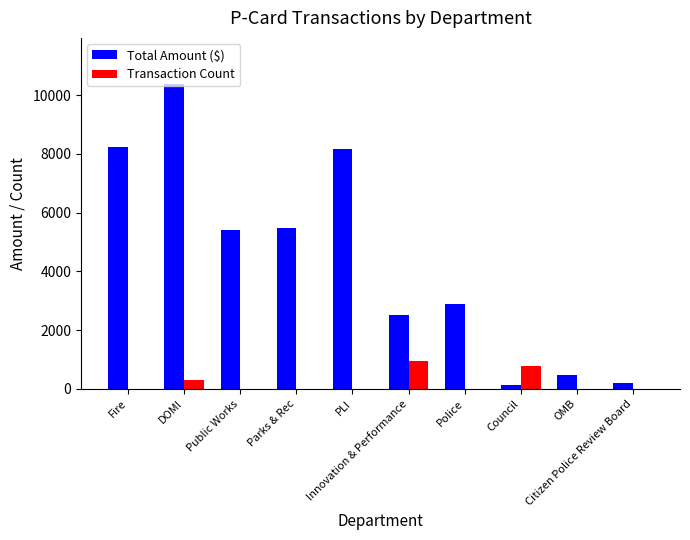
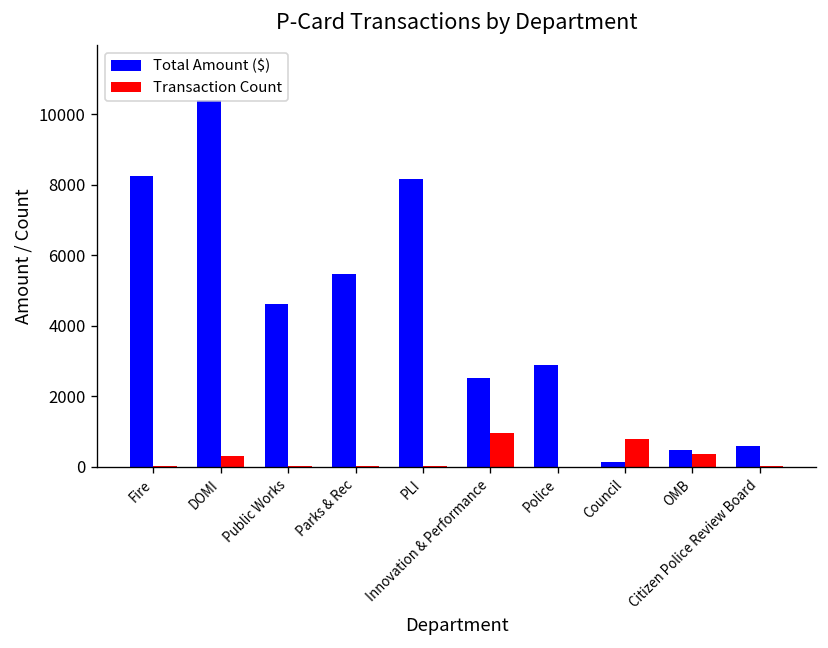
  {
    "Total Amount ($)": {
      "Fire": 8200,
-     "Public Works": 5400,
+     "Public Works": 4600,
      "Parks & Rec": 5500,
      "PLI": 8200,
      "Innovation & Performance": 2500,
      "Police": 2900,
      "Council": 100,
      "OMB": 500,
-     "Citizen Police Review Board": 200
+     "Citizen Police Review Board": 600
    },
    "Transaction Count": {
      "DOMI": 300,
      "Innovation & Performance": 1000,
      "Council": 800,
-     "OMB": 0
+     "OMB": 300
    }
  }
